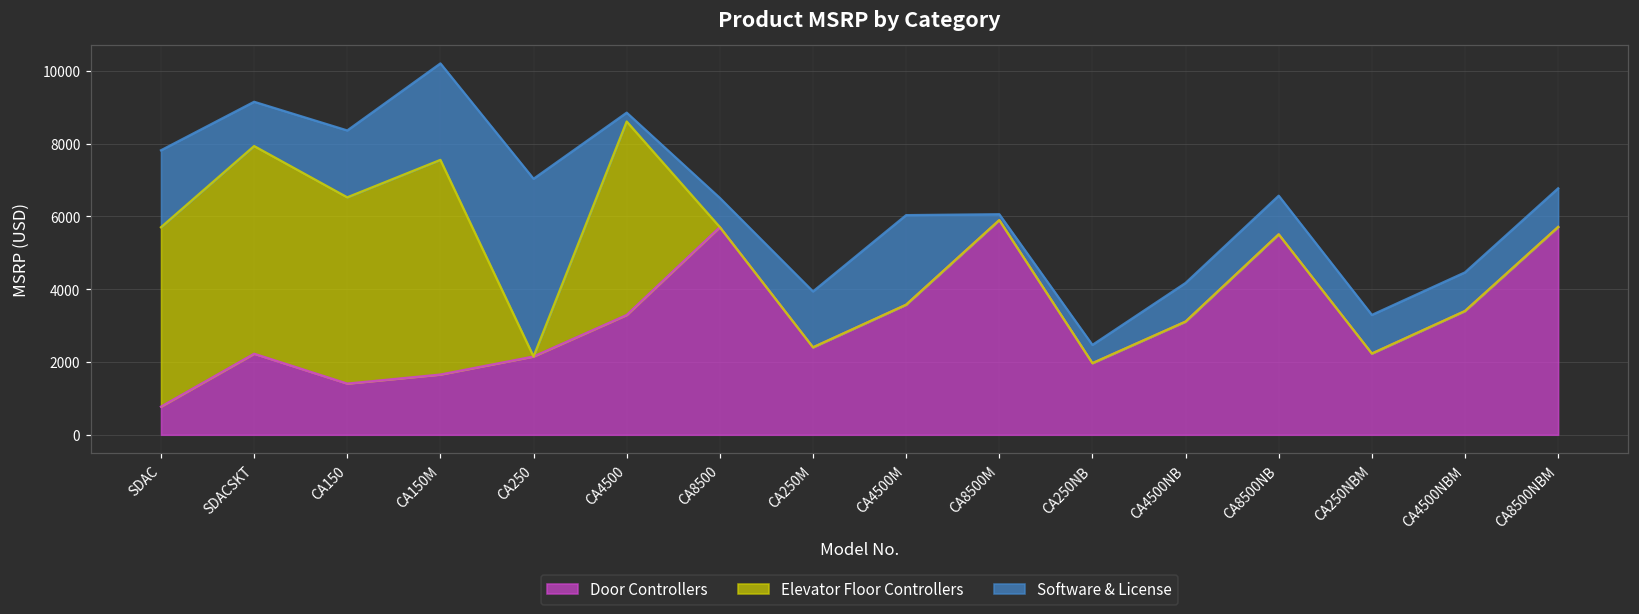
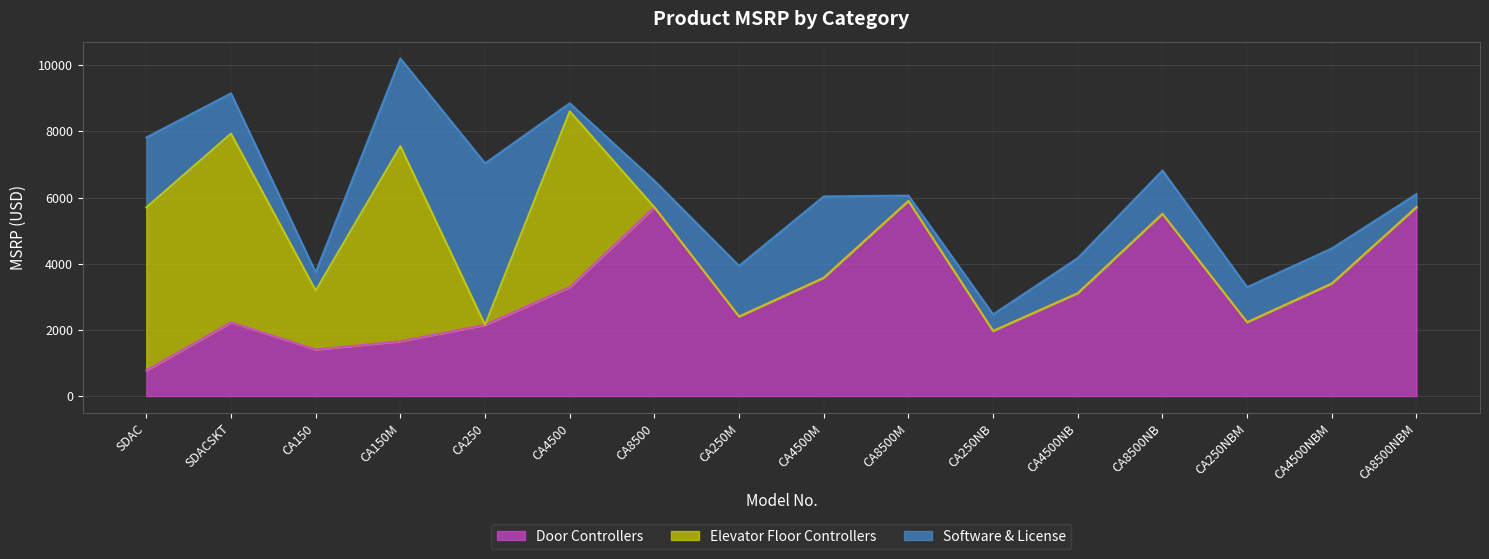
  {
    "Door Controllers": {
      "SDAC": 800,
      "SDACSKT": 2200,
      "CA150": 1400,
      "CA150M": 1700,
      "CA4500": 3300
    },
    "Elevator Floor Controllers": {
      "SDAC": 4900,
      "SDACSKT": 5700,
-     "CA150": 5100,
+     "CA150": 1800,
      "CA150M": 5900,
      "CA4500": 5300
    },
    "Software & License": {
      "SDAC": 2100,
      "SDACSKT": 1200,
-     "CA150": 1800,
+     "CA150": 600,
      "CA150M": 2700,
      "CA250": 4900,
      "CA4500": 200,
      "CA8500": 800,
      "CA250M": 1500,
      "CA4500M": 2500,
      "CA8500M": 200,
      "CA250NB": 500,
      "CA4500NB": 1100,
-     "CA8500NB": 1100,
+     "CA8500NB": 1300,
      "CA250NBM": 1100,
      "CA4500NBM": 1100,
-     "CA8500NBM": 1100
+     "CA8500NBM": 400
    }
  }
